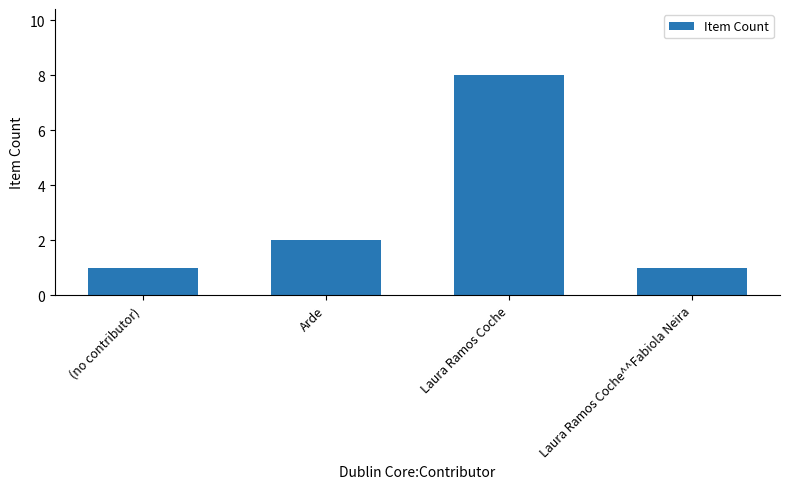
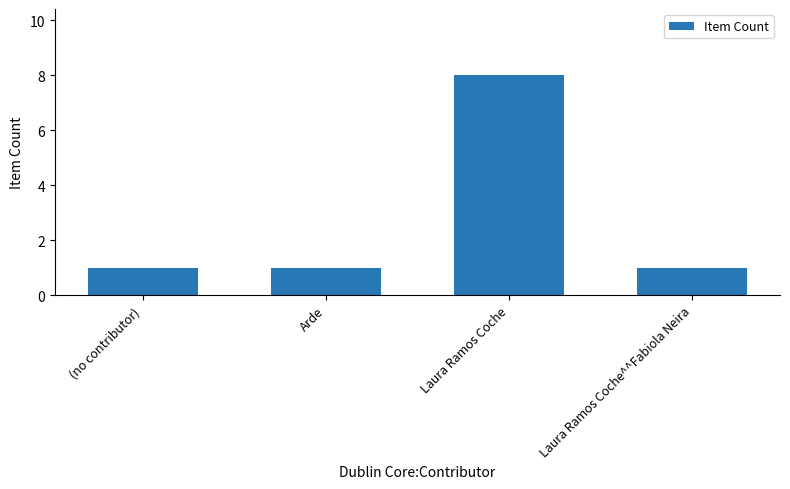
  {
    "(no contributor)": 1,
-   "Arde": 2,
+   "Arde": 1,
    "Laura Ramos Coche": 8,
    "Laura Ramos Coche^^Fabiola Neira": 1
  }
